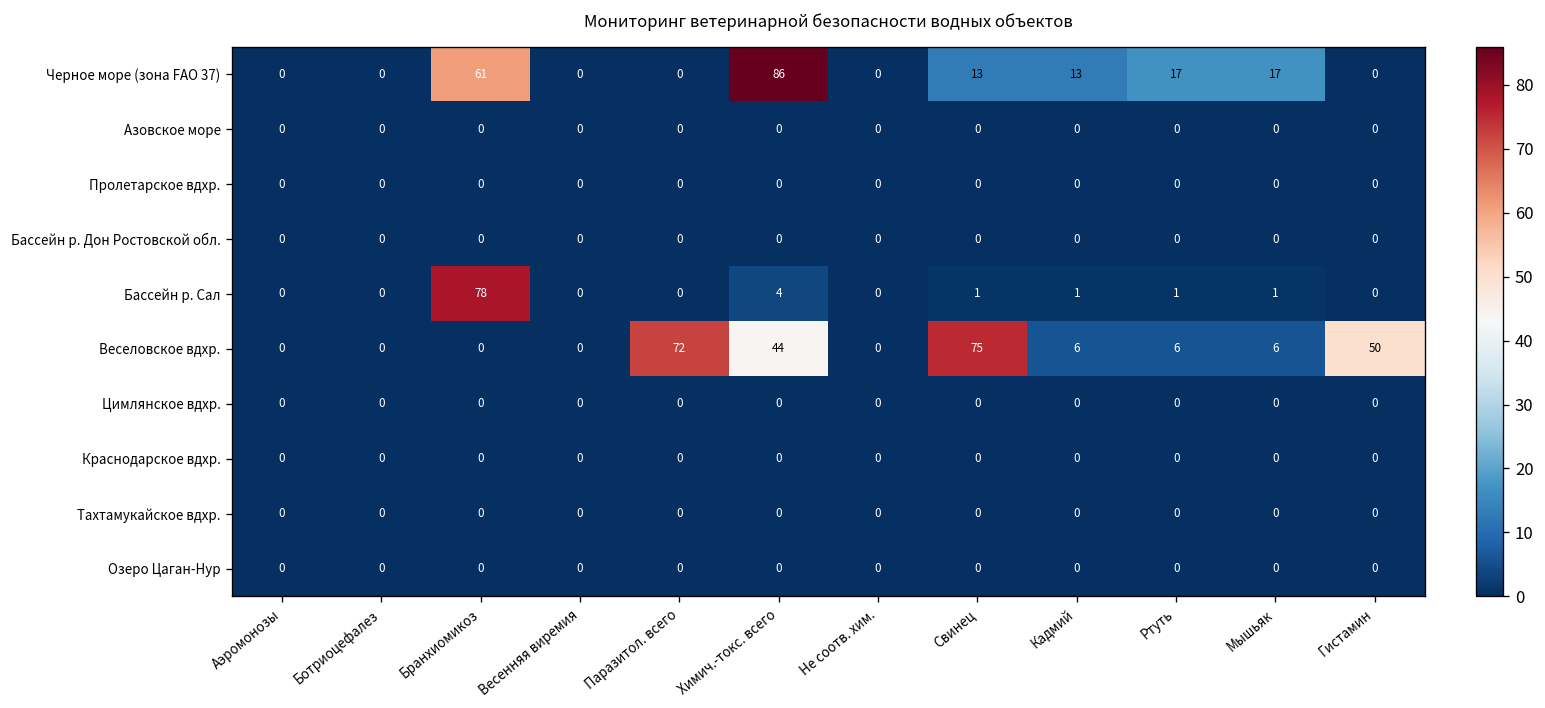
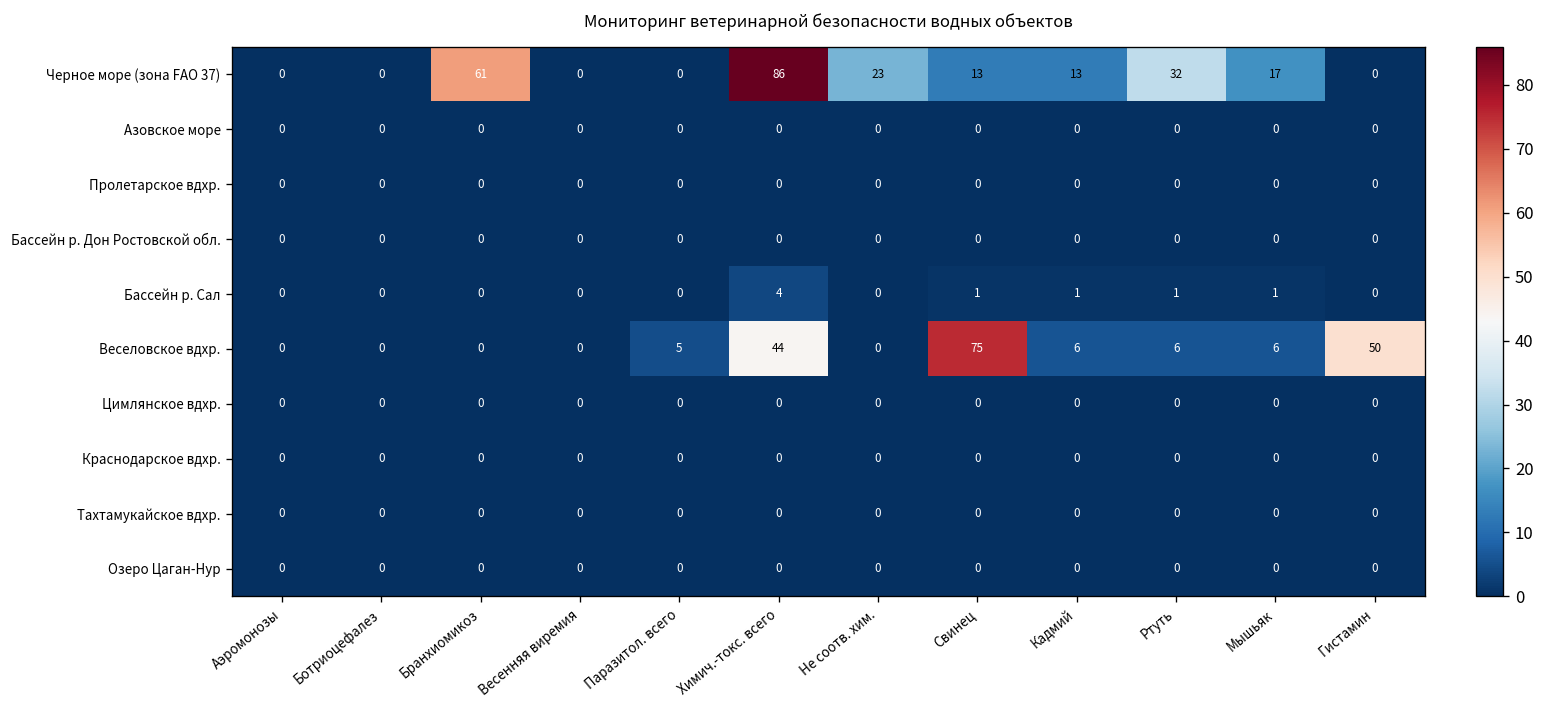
  {
    "Черное море (зона FAO 37)": {
      "Аэромонозы": 0,
      "Ботриоцефалез": 0,
      "Бранхиомикоз": 61,
      "Весенняя виремия": 0,
      "Паразитол. всего": 0,
      "Химич.-токс. всего": 86,
-     "Не соотв. хим.": 0,
+     "Не соотв. хим.": 23,
      "Свинец": 13,
      "Кадмий": 13,
-     "Ртуть": 17,
+     "Ртуть": 32,
      "Мышьяк": 17,
      "Гистамин": 0
    },
    "Азовское море": {
      "Аэромонозы": 0,
      "Ботриоцефалез": 0,
      "Бранхиомикоз": 0,
      "Весенняя виремия": 0,
      "Паразитол. всего": 0,
      "Химич.-токс. всего": 0,
      "Не соотв. хим.": 0,
      "Свинец": 0,
      "Кадмий": 0,
      "Ртуть": 0,
      "Мышьяк": 0,
      "Гистамин": 0
    },
    "Пролетарское вдхр.": {
      "Аэромонозы": 0,
      "Ботриоцефалез": 0,
      "Бранхиомикоз": 0,
      "Весенняя виремия": 0,
      "Паразитол. всего": 0,
      "Химич.-токс. всего": 0,
      "Не соотв. хим.": 0,
      "Свинец": 0,
      "Кадмий": 0,
      "Ртуть": 0,
      "Мышьяк": 0,
      "Гистамин": 0
    },
    "Бассейн р. Дон Ростовской обл.": {
      "Аэромонозы": 0,
      "Ботриоцефалез": 0,
      "Бранхиомикоз": 0,
      "Весенняя виремия": 0,
      "Паразитол. всего": 0,
      "Химич.-токс. всего": 0,
      "Не соотв. хим.": 0,
      "Свинец": 0,
      "Кадмий": 0,
      "Ртуть": 0,
      "Мышьяк": 0,
      "Гистамин": 0
    },
    "Бассейн р. Сал": {
      "Аэромонозы": 0,
      "Ботриоцефалез": 0,
-     "Бранхиомикоз": 78,
+     "Бранхиомикоз": 0,
      "Весенняя виремия": 0,
      "Паразитол. всего": 0,
      "Химич.-токс. всего": 4,
      "Не соотв. хим.": 0,
      "Свинец": 1,
      "Кадмий": 1,
      "Ртуть": 1,
      "Мышьяк": 1,
      "Гистамин": 0
    },
    "Веселовское вдхр.": {
      "Аэромонозы": 0,
      "Ботриоцефалез": 0,
      "Бранхиомикоз": 0,
      "Весенняя виремия": 0,
-     "Паразитол. всего": 72,
+     "Паразитол. всего": 5,
      "Химич.-токс. всего": 44,
      "Не соотв. хим.": 0,
      "Свинец": 75,
      "Кадмий": 6,
      "Ртуть": 6,
      "Мышьяк": 6,
      "Гистамин": 50
    },
    "Цимлянское вдхр.": {
      "Аэромонозы": 0,
      "Ботриоцефалез": 0,
      "Бранхиомикоз": 0,
      "Весенняя виремия": 0,
      "Паразитол. всего": 0,
      "Химич.-токс. всего": 0,
      "Не соотв. хим.": 0,
      "Свинец": 0,
      "Кадмий": 0,
      "Ртуть": 0,
      "Мышьяк": 0,
      "Гистамин": 0
    },
    "Краснодарское вдхр.": {
      "Аэромонозы": 0,
      "Ботриоцефалез": 0,
      "Бранхиомикоз": 0,
      "Весенняя виремия": 0,
      "Паразитол. всего": 0,
      "Химич.-токс. всего": 0,
      "Не соотв. хим.": 0,
      "Свинец": 0,
      "Кадмий": 0,
      "Ртуть": 0,
      "Мышьяк": 0,
      "Гистамин": 0
    },
    "Тахтамукайское вдхр.": {
      "Аэромонозы": 0,
      "Ботриоцефалез": 0,
      "Бранхиомикоз": 0,
      "Весенняя виремия": 0,
      "Паразитол. всего": 0,
      "Химич.-токс. всего": 0,
      "Не соотв. хим.": 0,
      "Свинец": 0,
      "Кадмий": 0,
      "Ртуть": 0,
      "Мышьяк": 0,
      "Гистамин": 0
    },
    "Озеро Цаган-Нур": {
      "Аэромонозы": 0,
      "Ботриоцефалез": 0,
      "Бранхиомикоз": 0,
      "Весенняя виремия": 0,
      "Паразитол. всего": 0,
      "Химич.-токс. всего": 0,
      "Не соотв. хим.": 0,
      "Свинец": 0,
      "Кадмий": 0,
      "Ртуть": 0,
      "Мышьяк": 0,
      "Гистамин": 0
    }
  }
